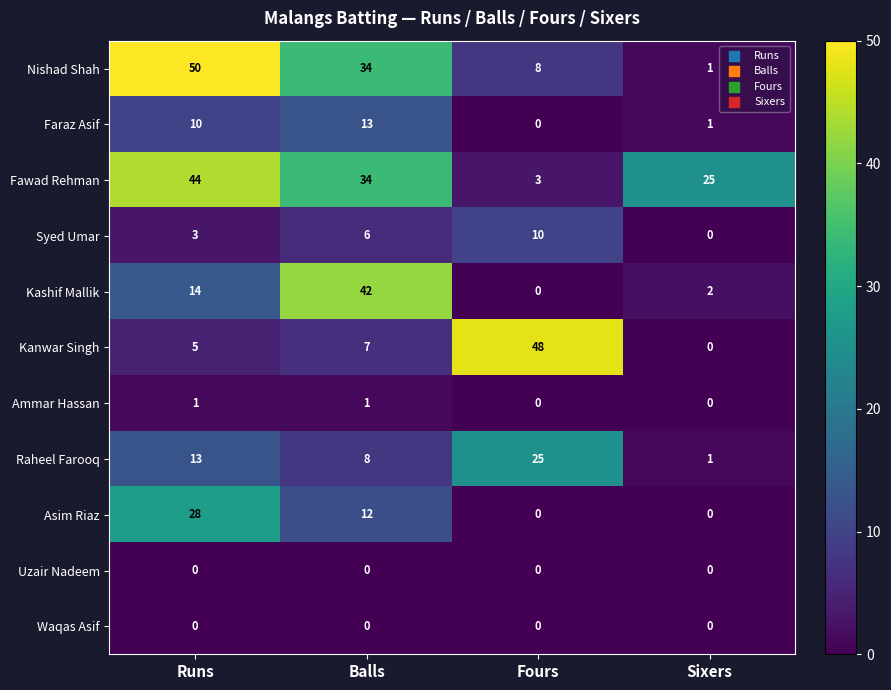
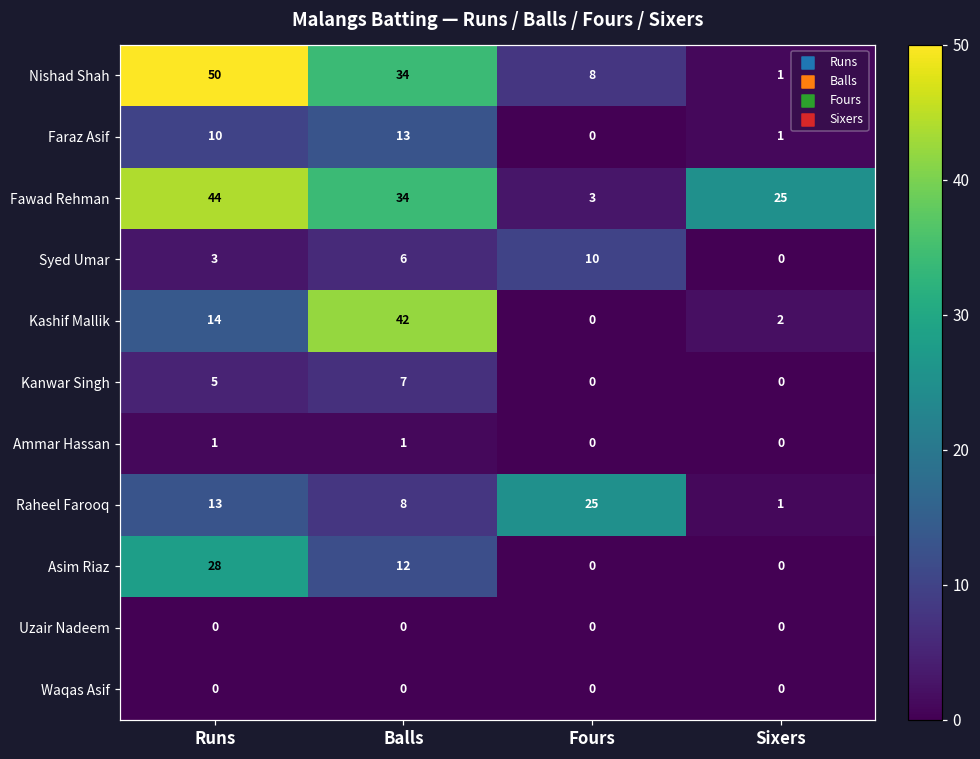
  {
    "Nishad Shah": {
      "Runs": 50,
      "Balls": 34,
      "Fours": 8,
      "Sixers": 1
    },
    "Faraz Asif": {
      "Runs": 10,
      "Balls": 13,
      "Fours": 0,
      "Sixers": 1
    },
    "Fawad Rehman": {
      "Runs": 44,
      "Balls": 34,
      "Fours": 3,
      "Sixers": 25
    },
    "Syed Umar": {
      "Runs": 3,
      "Balls": 6,
      "Fours": 10,
      "Sixers": 0
    },
    "Kashif Mallik": {
      "Runs": 14,
      "Balls": 42,
      "Fours": 0,
      "Sixers": 2
    },
    "Kanwar Singh": {
      "Runs": 5,
      "Balls": 7,
-     "Fours": 48,
+     "Fours": 0,
      "Sixers": 0
    },
    "Ammar Hassan": {
      "Runs": 1,
      "Balls": 1,
      "Fours": 0,
      "Sixers": 0
    },
    "Raheel Farooq": {
      "Runs": 13,
      "Balls": 8,
      "Fours": 25,
      "Sixers": 1
    },
    "Asim Riaz": {
      "Runs": 28,
      "Balls": 12,
      "Fours": 0,
      "Sixers": 0
    },
    "Uzair Nadeem": {
      "Runs": 0,
      "Balls": 0,
      "Fours": 0,
      "Sixers": 0
    },
    "Waqas Asif": {
      "Runs": 0,
      "Balls": 0,
      "Fours": 0,
      "Sixers": 0
    }
  }
